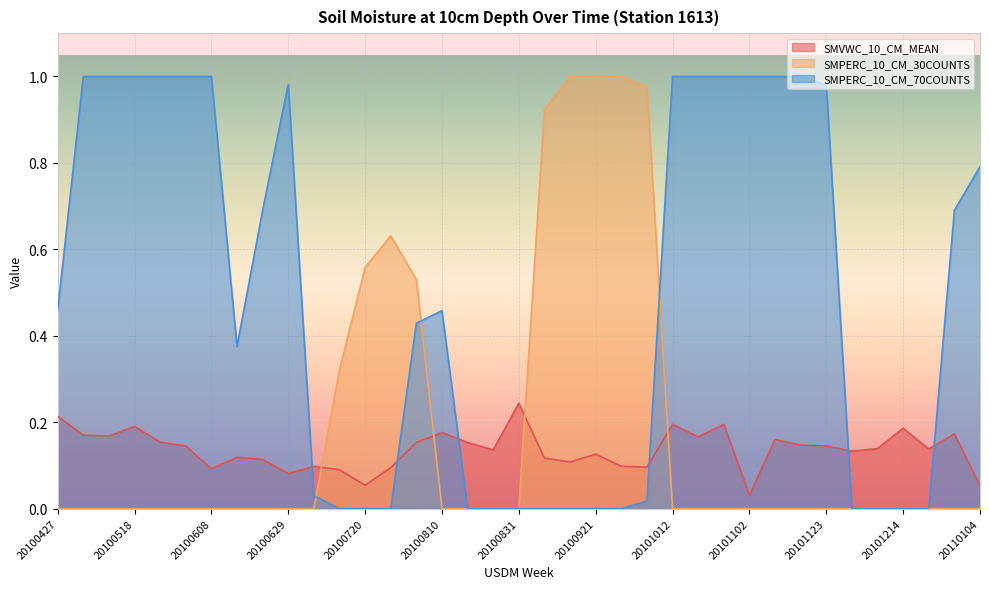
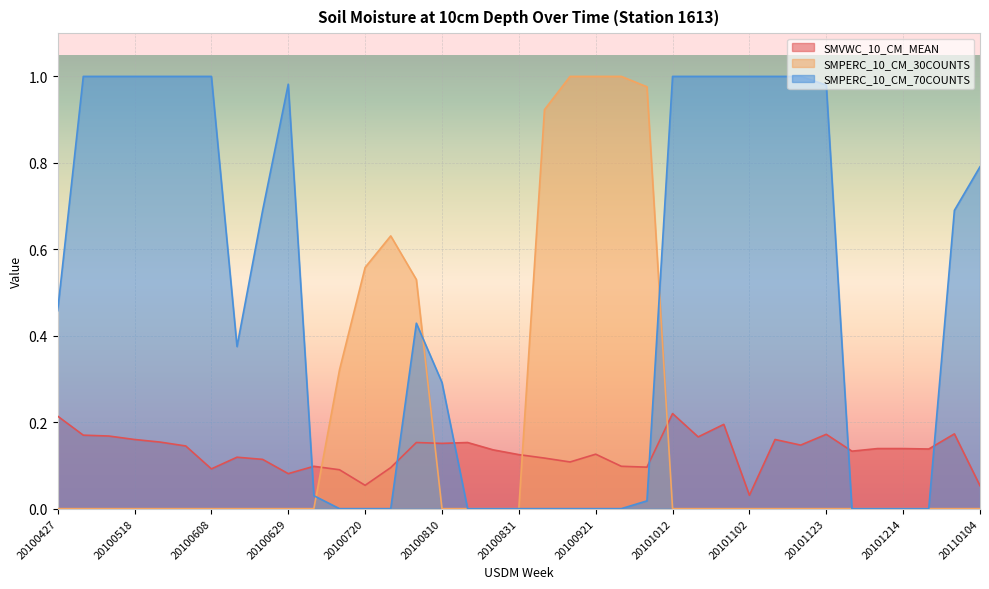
  {
    "SMVWC_10_CM_MEAN": {
      "20100427": 0.21,
-     "20100518": 0.19,
+     "20100518": 0.16,
      "20100608": 0.09,
      "20100629": 0.08,
      "20100720": 0.05,
-     "20100810": 0.18,
-     "20100831": 0.24,
+     "20100810": 0.15,
+     "20100831": 0.13,
      "20100921": 0.13,
-     "20101012": 0.20,
+     "20101012": 0.22,
      "20101102": 0.03,
-     "20101123": 0.15,
-     "20101214": 0.19,
+     "20101123": 0.17,
+     "20101214": 0.14,
      "20110104": 0.05
    },
    "SMPERC_10_CM_30COUNTS": {
      "20100427": 0.00,
      "20100518": 0.00,
      "20100608": 0.00,
      "20100629": 0.00,
      "20100720": 0.56,
      "20100810": 0.00,
      "20100921": 1.00,
      "20101012": 0.00,
      "20101102": 0.00,
      "20101123": 0.00,
      "20110104": 0.00
    },
    "SMPERC_10_CM_70COUNTS": {
      "20100427": 0.46,
      "20100518": 1.00,
      "20100608": 1.00,
      "20100629": 0.98,
      "20100720": 0.00,
-     "20100810": 0.46,
+     "20100810": 0.29,
      "20100921": 0.00,
      "20101012": 1.00,
      "20101102": 1.00,
      "20110104": 0.79
    }
  }
